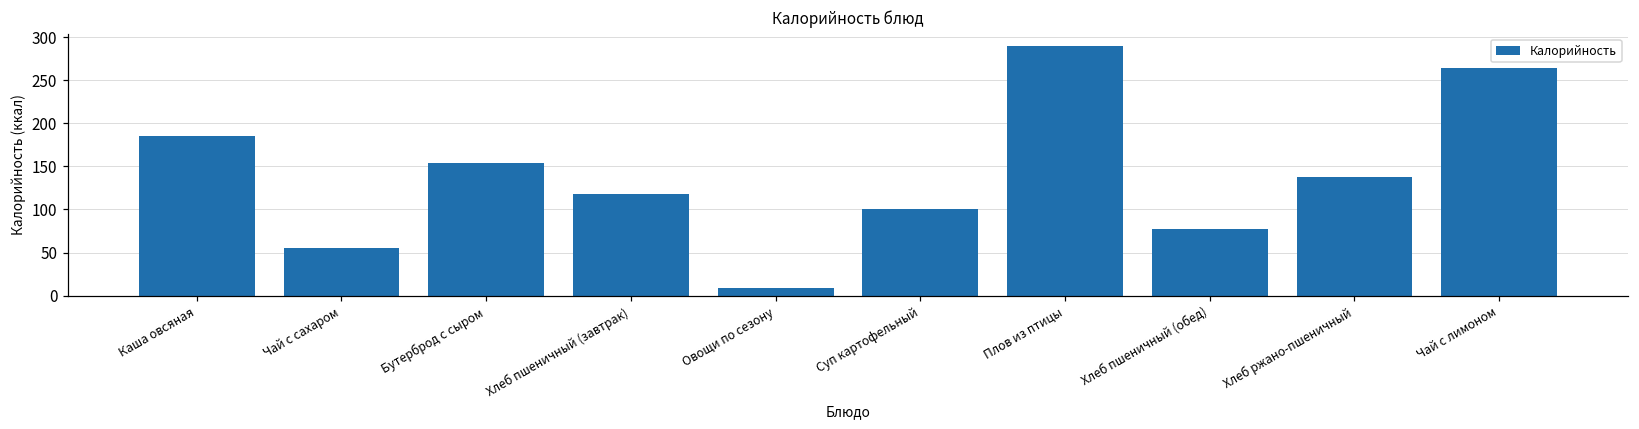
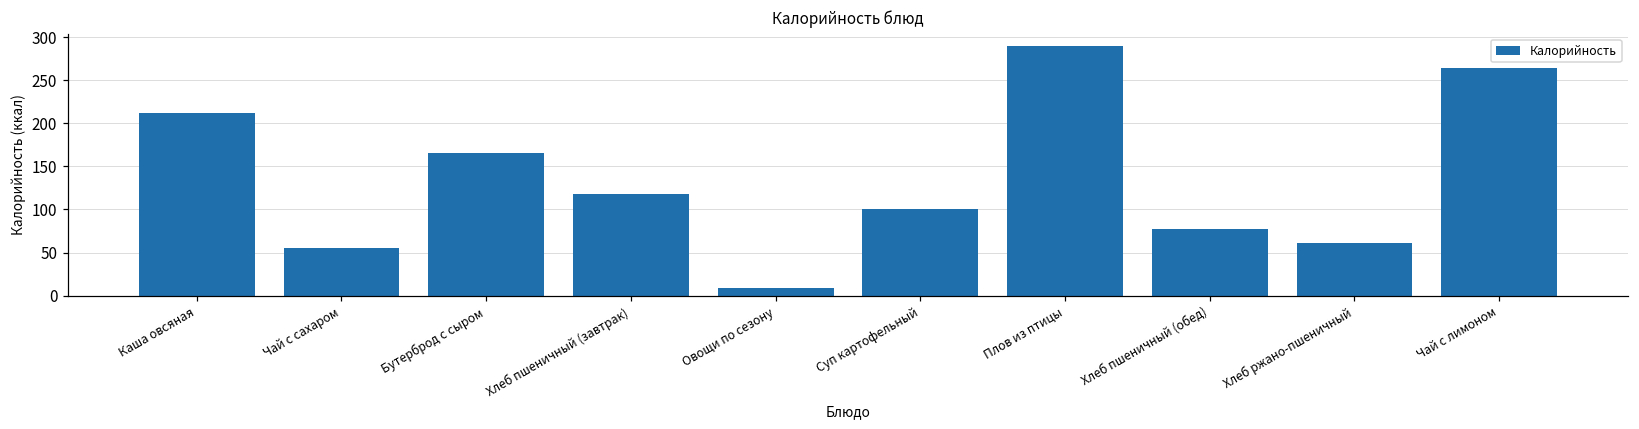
  {
-   "Каша овсяная": 190,
+   "Каша овсяная": 210,
    "Чай с сахаром": 60,
-   "Бутерброд с сыром": 150,
+   "Бутерброд с сыром": 170,
    "Хлеб пшеничный (завтрак)": 120,
    "Овощи по сезону": 10,
    "Суп картофельный": 100,
    "Плов из птицы": 290,
    "Хлеб пшеничный (обед)": 80,
-   "Хлеб ржано-пшеничный": 140,
+   "Хлеб ржано-пшеничный": 60,
    "Чай с лимоном": 260
  }
